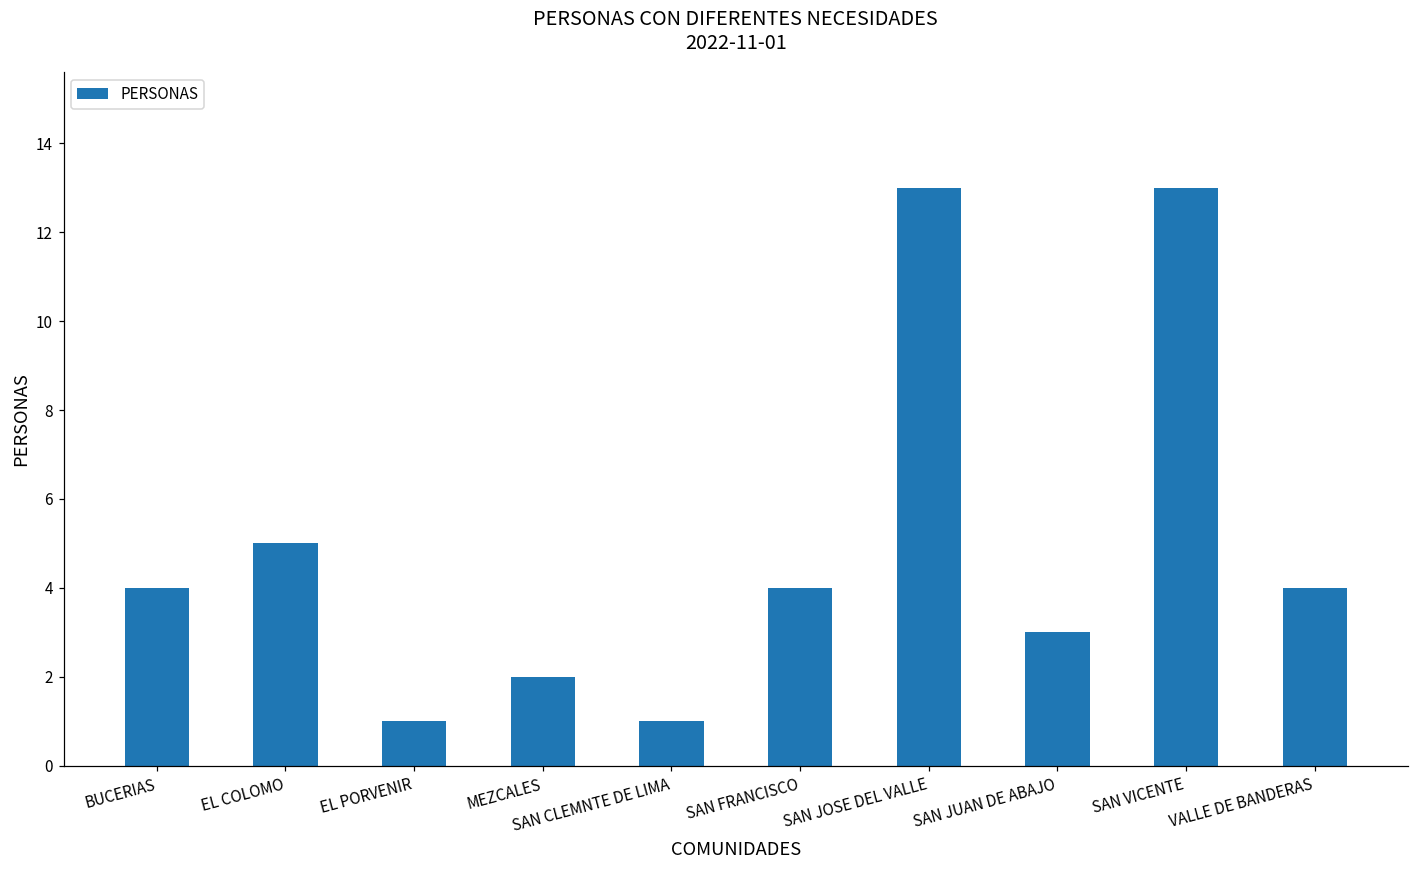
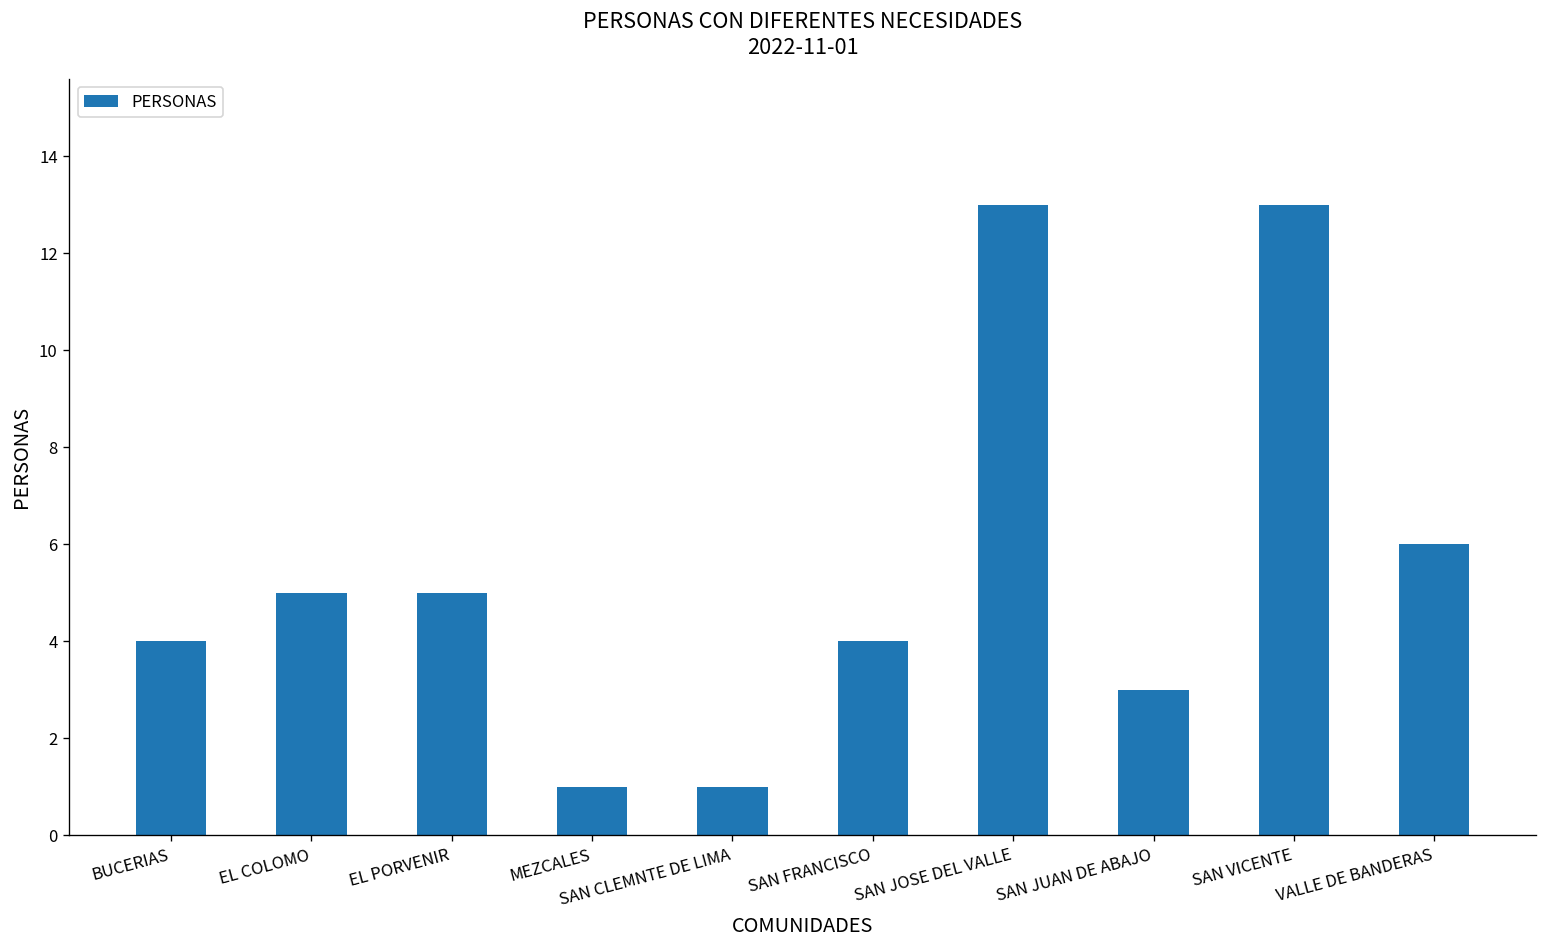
  {
    "BUCERIAS": 4,
    "EL COLOMO": 5,
-   "EL PORVENIR": 1,
-   "MEZCALES": 2,
+   "EL PORVENIR": 5,
+   "MEZCALES": 1,
    "SAN CLEMNTE DE LIMA": 1,
    "SAN FRANCISCO": 4,
    "SAN JOSE DEL VALLE": 13,
    "SAN JUAN DE ABAJO": 3,
    "SAN VICENTE": 13,
-   "VALLE DE BANDERAS": 4
+   "VALLE DE BANDERAS": 6
  }
